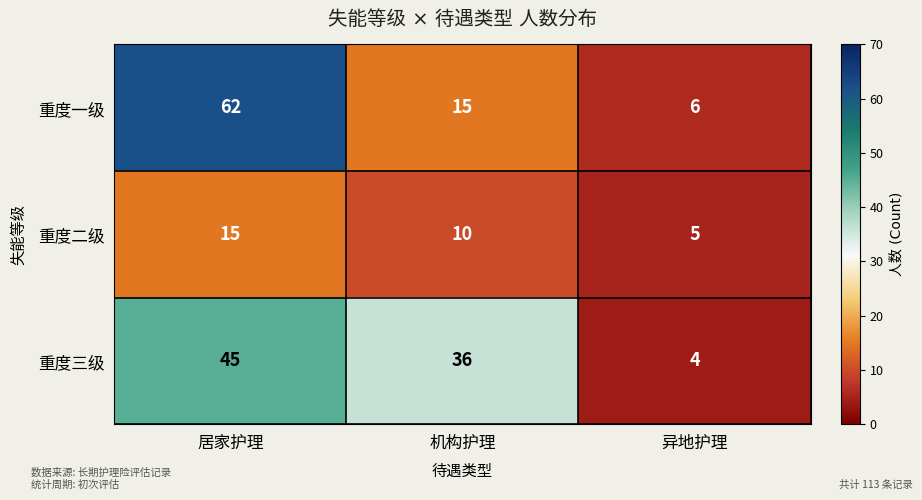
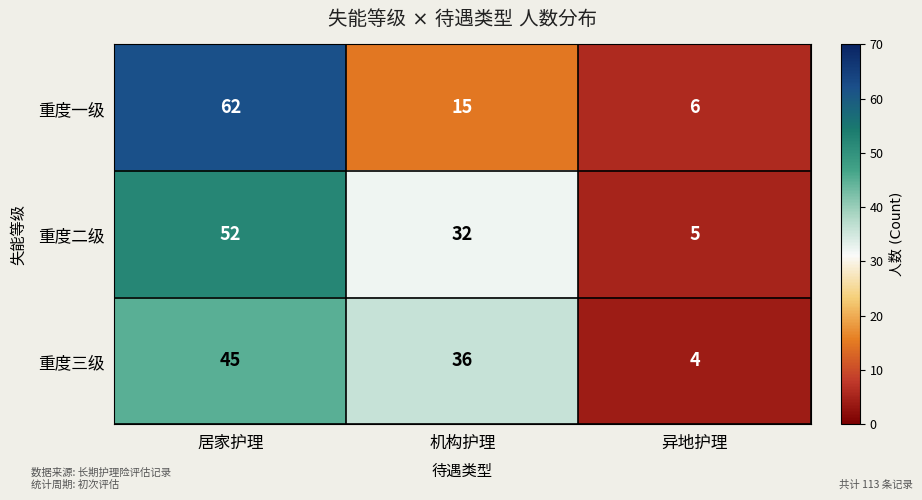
  {
    "重度一级": {
      "居家护理": 62,
      "机构护理": 15,
      "异地护理": 6
    },
    "重度二级": {
-     "居家护理": 15,
-     "机构护理": 10,
+     "居家护理": 52,
+     "机构护理": 32,
      "异地护理": 5
    },
    "重度三级": {
      "居家护理": 45,
      "机构护理": 36,
      "异地护理": 4
    }
  }
